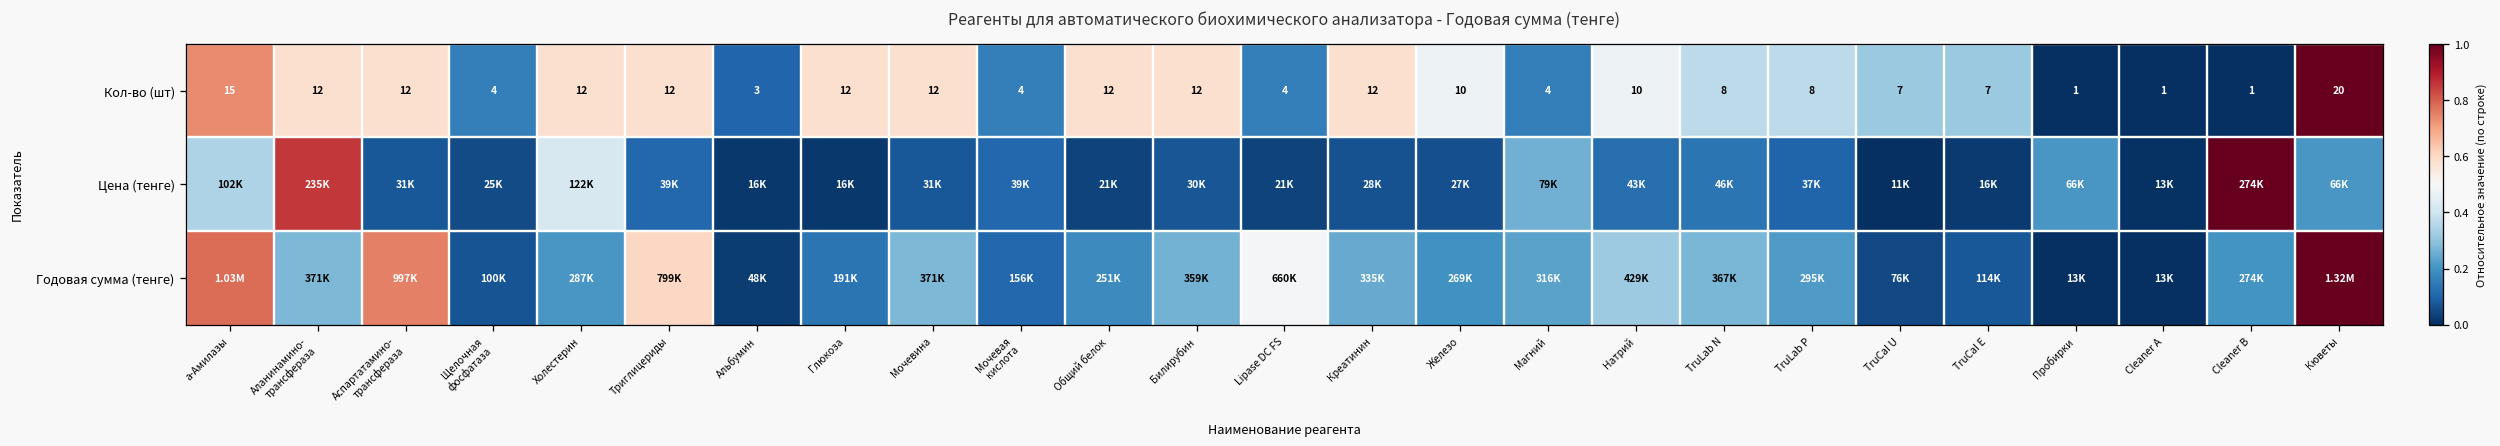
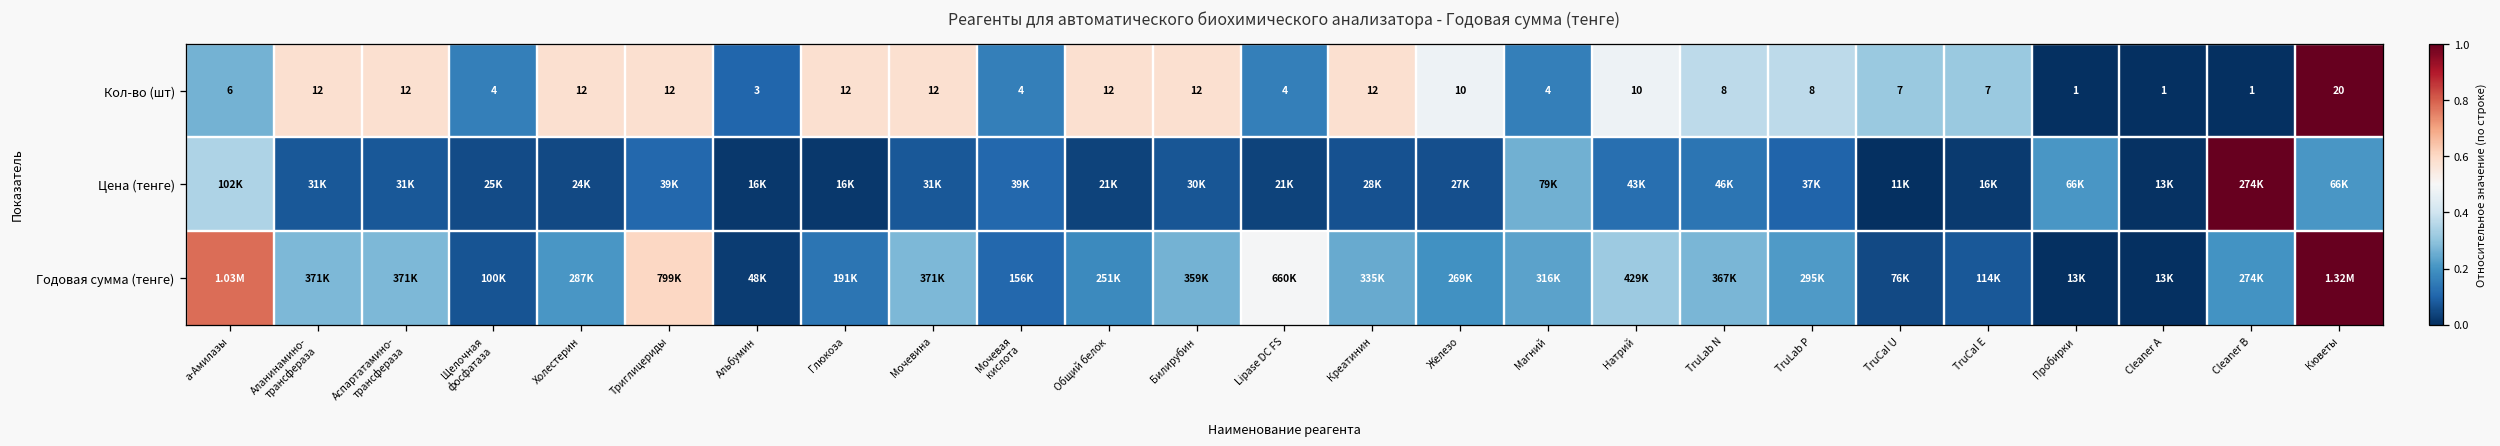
  {
    "Кол-во (шт)": {
-     "a-Амилазы": "15",
+     "a-Амилазы": "6",
      "Аланинамино- трансфераза": "12",
      "Аспартатамино- трансфераза": "12",
      "Щелочная фосфатаза": "4",
      "Холестерин": "12",
      "Триглицериды": "12",
      "Альбумин": "3",
      "Глюкоза": "12",
      "Мочевина": "12",
      "Мочевая кислота": "4",
      "Общий белок": "12",
      "Билирубин": "12",
      "Lipase DC FS": "4",
      "Креатинин": "12",
      "Железо": "10",
      "Магний": "4",
      "Натрий": "10",
      "TruLab N": "8",
      "TruLab P": "8",
      "TruCaI U": "7",
      "TruCaI E": "7",
      "Пробирки": "1",
      "Cleaner A": "1",
      "Cleaner B": "1",
      "Кюветы": "20"
    },
    "Цена (тенге)": {
      "a-Амилазы": "102K",
-     "Аланинамино- трансфераза": "235K",
+     "Аланинамино- трансфераза": "31K",
      "Аспартатамино- трансфераза": "31K",
      "Щелочная фосфатаза": "25K",
-     "Холестерин": "122K",
+     "Холестерин": "24K",
      "Триглицериды": "39K",
      "Альбумин": "16K",
      "Глюкоза": "16K",
      "Мочевина": "31K",
      "Мочевая кислота": "39K",
      "Общий белок": "21K",
      "Билирубин": "30K",
      "Lipase DC FS": "21K",
      "Креатинин": "28K",
      "Железо": "27K",
      "Магний": "79K",
      "Натрий": "43K",
      "TruLab N": "46K",
      "TruLab P": "37K",
      "TruCaI U": "11K",
      "TruCaI E": "16K",
      "Пробирки": "66K",
      "Cleaner A": "13K",
      "Cleaner B": "274K",
      "Кюветы": "66K"
    },
    "Годовая сумма (тенге)": {
      "a-Амилазы": "1.03M",
      "Аланинамино- трансфераза": "371K",
-     "Аспартатамино- трансфераза": "997K",
+     "Аспартатамино- трансфераза": "371K",
      "Щелочная фосфатаза": "100K",
      "Холестерин": "287K",
      "Триглицериды": "799K",
      "Альбумин": "48K",
      "Глюкоза": "191K",
      "Мочевина": "371K",
      "Мочевая кислота": "156K",
      "Общий белок": "251K",
      "Билирубин": "359K",
      "Lipase DC FS": "660K",
      "Креатинин": "335K",
      "Железо": "269K",
      "Магний": "316K",
      "Натрий": "429K",
      "TruLab N": "367K",
      "TruLab P": "295K",
      "TruCaI U": "76K",
      "TruCaI E": "114K",
      "Пробирки": "13K",
      "Cleaner A": "13K",
      "Cleaner B": "274K",
      "Кюветы": "1.32M"
    }
  }
